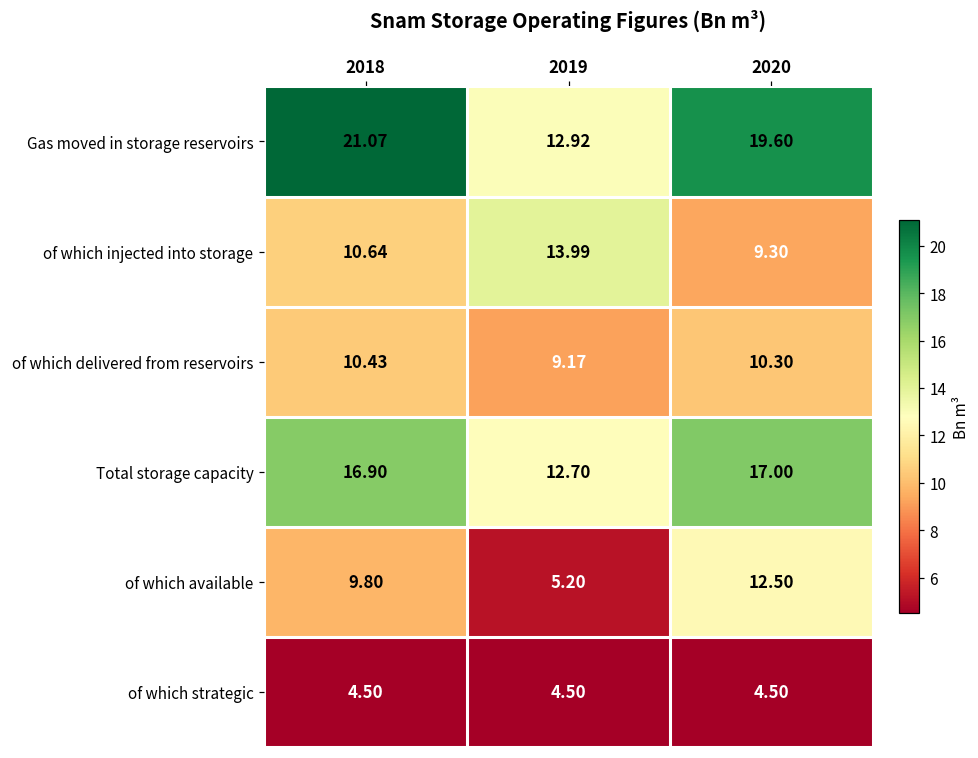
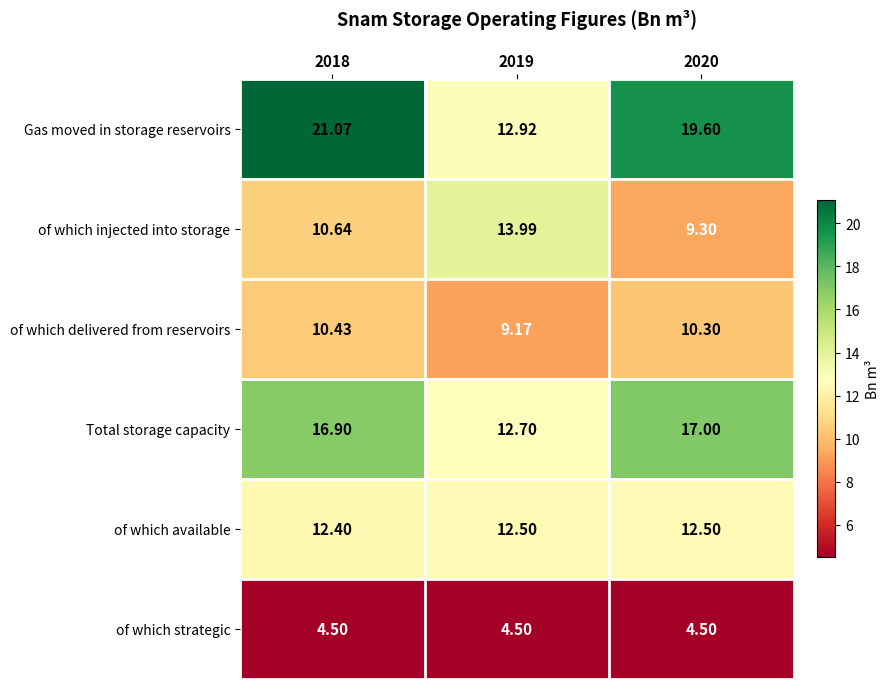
  {
    "Gas moved in storage reservoirs": {
      "2018": 21.07,
      "2019": 12.92,
      "2020": 19.60
    },
    "of which injected into storage": {
      "2018": 10.64,
      "2019": 13.99,
      "2020": 9.30
    },
    "of which delivered from reservoirs": {
      "2018": 10.43,
      "2019": 9.17,
      "2020": 10.30
    },
    "Total storage capacity": {
      "2018": 16.90,
      "2019": 12.70,
      "2020": 17.00
    },
    "of which available": {
-     "2018": 9.80,
-     "2019": 5.20,
+     "2018": 12.40,
+     "2019": 12.50,
      "2020": 12.50
    },
    "of which strategic": {
      "2018": 4.50,
      "2019": 4.50,
      "2020": 4.50
    }
  }
